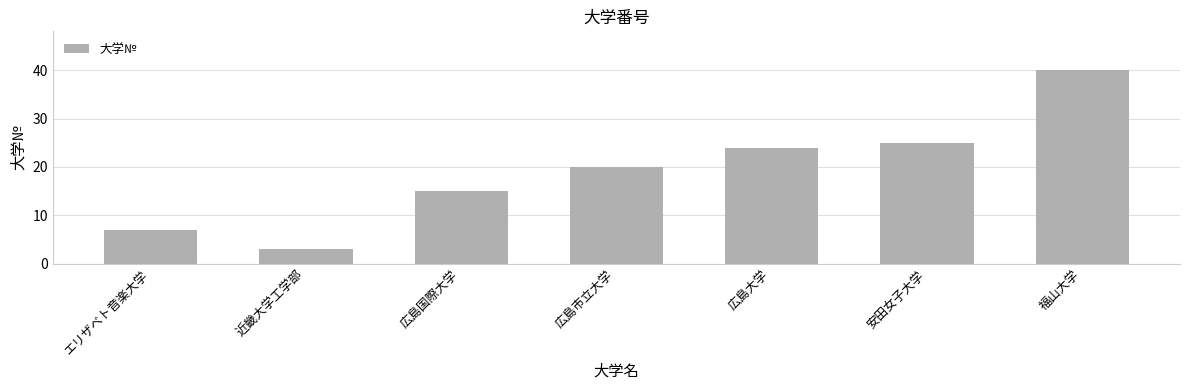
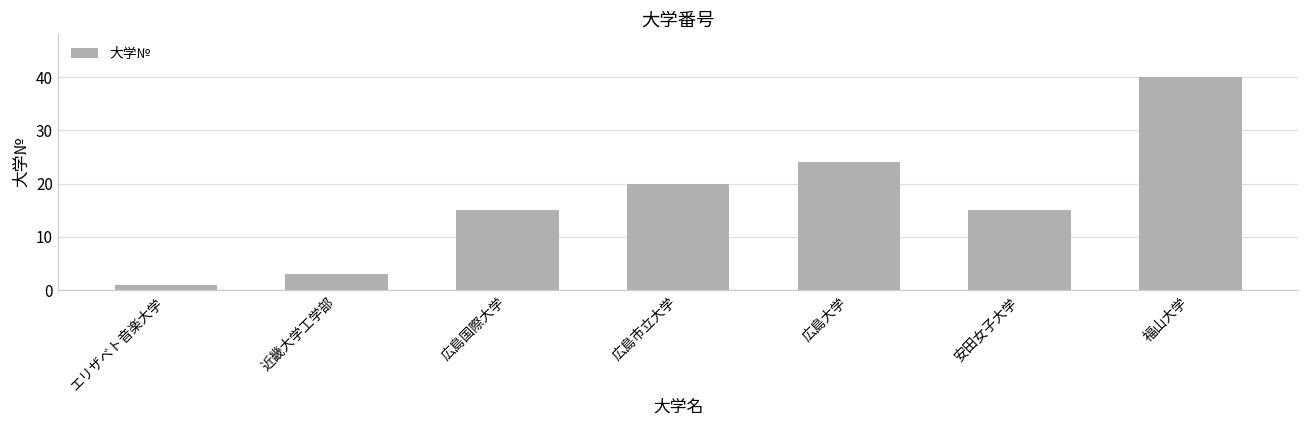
  {
-   "エリザベト音楽大学": 7,
+   "エリザベト音楽大学": 1,
    "近畿大学工学部": 3,
    "広島国際大学": 15,
    "広島市立大学": 20,
    "広島大学": 24,
-   "安田女子大学": 25,
+   "安田女子大学": 15,
    "福山大学": 40
  }
